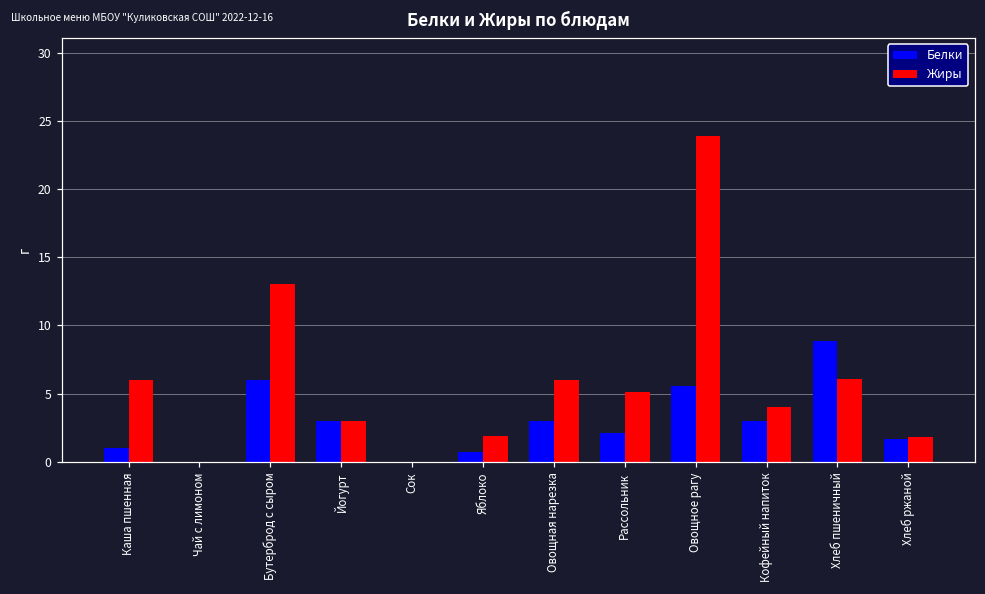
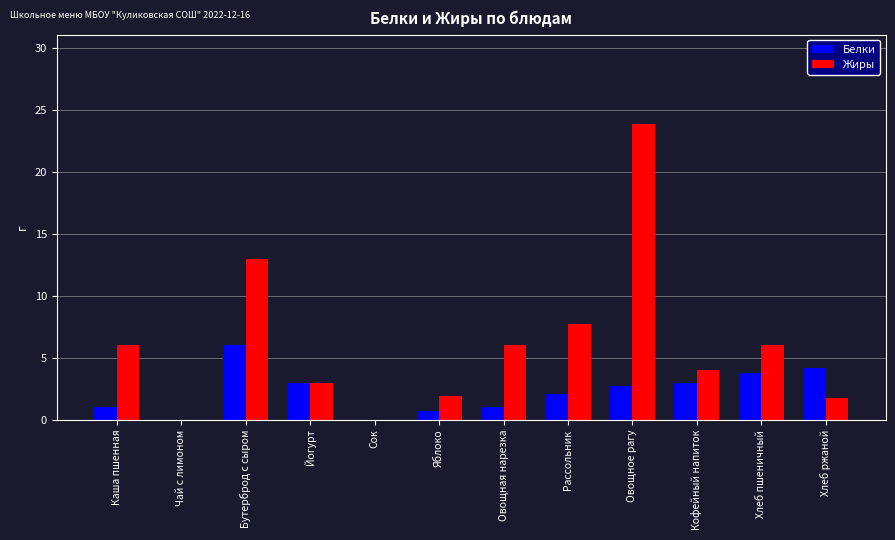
  {
    "Белки": {
      "Каша пшенная": 1.0,
      "Чай с лимоном": 0.0,
      "Бутерброд с сыром": 6.0,
      "Йогурт": 3.0,
      "Сок": 0.0,
      "Яблоко": 0.7,
-     "Овощная нарезка": 3,
+     "Овощная нарезка": 1,
      "Рассольник": 2.1,
-     "Овощное рагу": 5.6,
+     "Овощное рагу": 2.8,
      "Кофейный напиток": 3.0,
-     "Хлеб пшеничный": 8.9,
-     "Хлеб ржаной": 1.7
+     "Хлеб пшеничный": 3.8,
+     "Хлеб ржаной": 4.2
    },
    "Жиры": {
      "Каша пшенная": 6.0,
      "Чай с лимоном": 0.0,
      "Бутерброд с сыром": 13.0,
      "Йогурт": 3.0,
      "Сок": 0.0,
      "Яблоко": 1.9,
      "Овощная нарезка": 6.0,
-     "Рассольник": 5.1,
+     "Рассольник": 7.7,
      "Овощное рагу": 23.9,
      "Кофейный напиток": 4.0,
      "Хлеб пшеничный": 6.0,
      "Хлеб ржаной": 1.8
    }
  }
